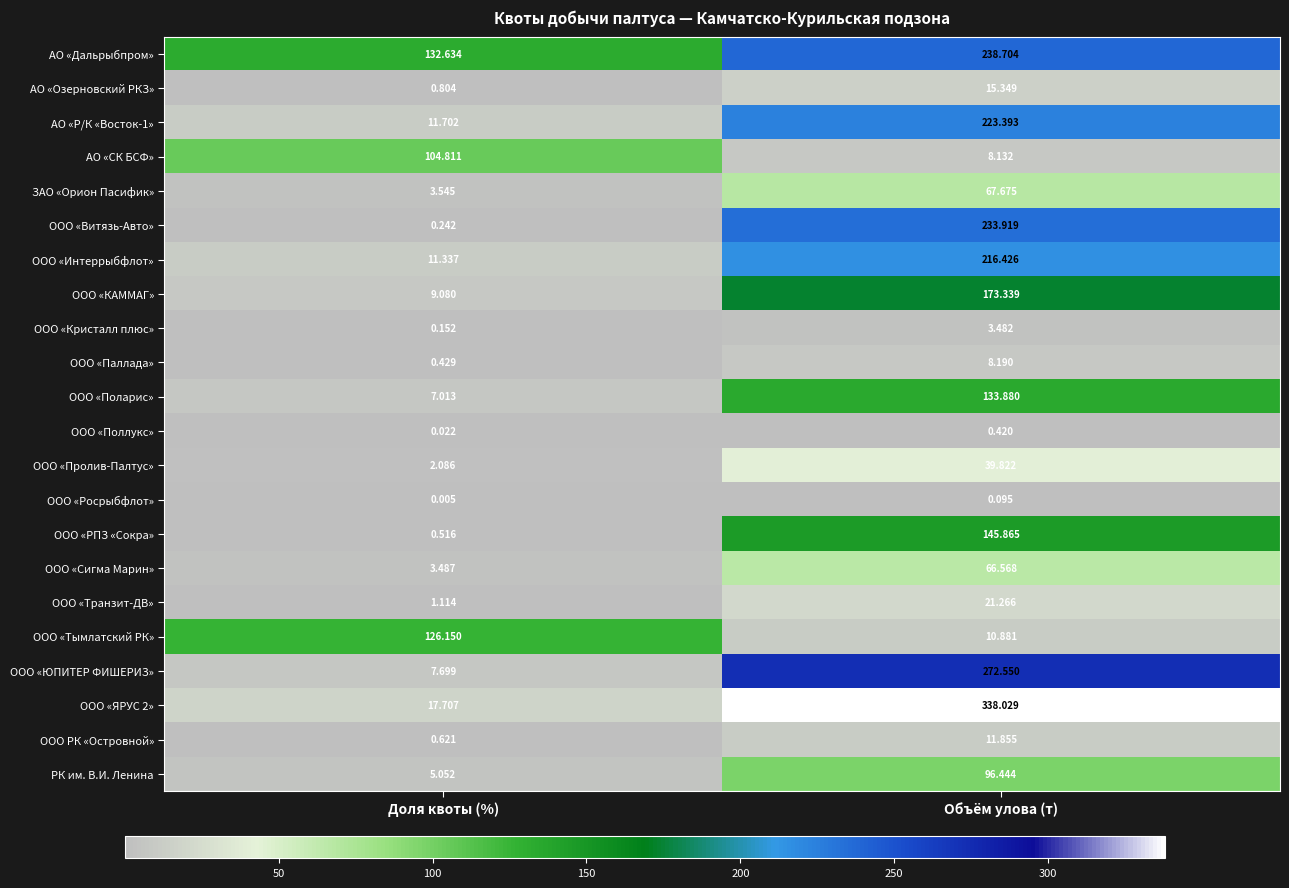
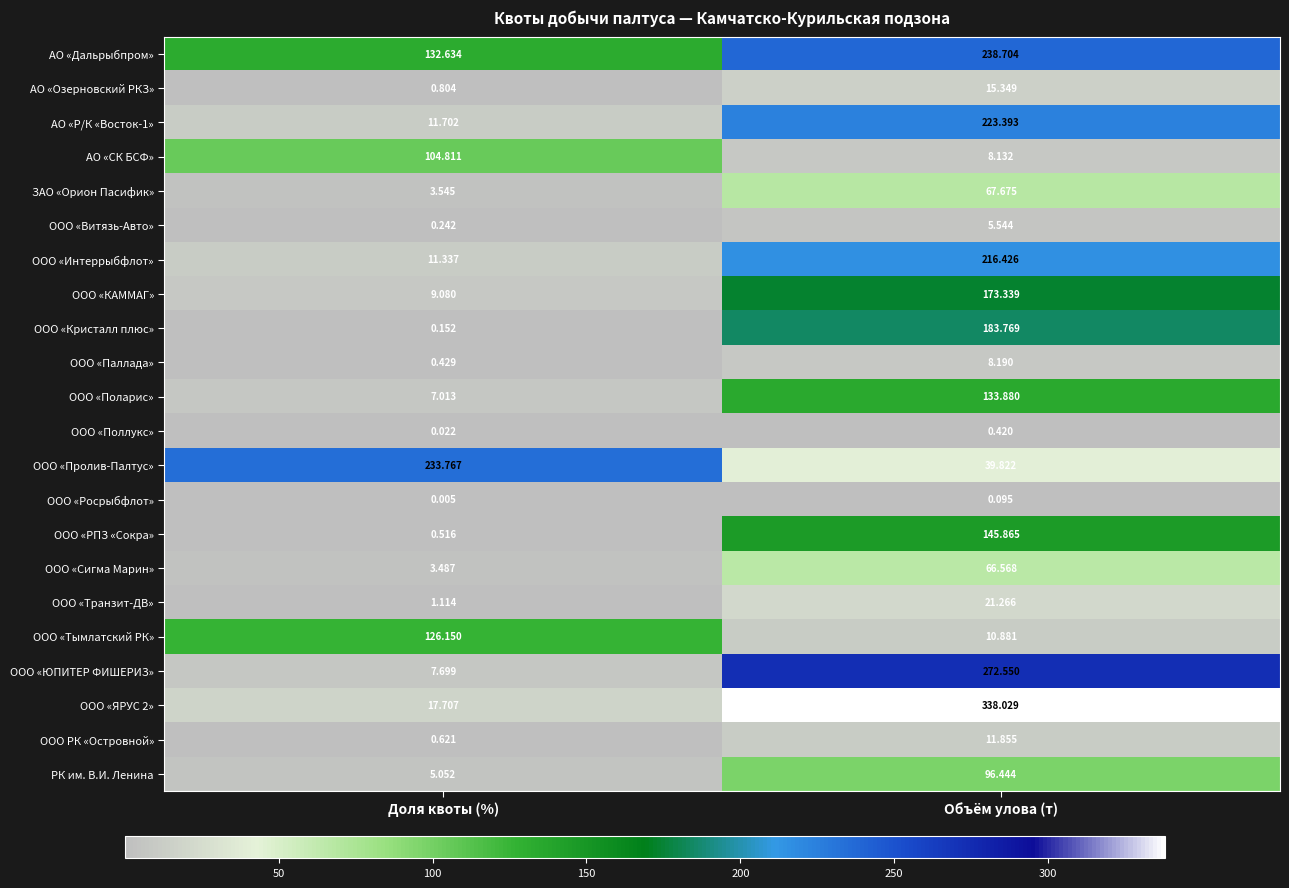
  {
    "АО «Дальрыбпром»": {
      "Доля квоты (%)": 132.634,
      "Объём улова (т)": 238.704
    },
    "АО «Озерновский РКЗ»": {
      "Доля квоты (%)": 0.804,
      "Объём улова (т)": 15.349
    },
    "АО «Р/К «Восток-1»": {
      "Доля квоты (%)": 11.702,
      "Объём улова (т)": 223.393
    },
    "АО «СК БСФ»": {
      "Доля квоты (%)": 104.811,
      "Объём улова (т)": 8.132
    },
    "ЗАО «Орион Пасифик»": {
      "Доля квоты (%)": 3.545,
      "Объём улова (т)": 67.675
    },
    "ООО «Витязь-Авто»": {
      "Доля квоты (%)": 0.242,
-     "Объём улова (т)": 233.919
+     "Объём улова (т)": 5.544
    },
    "ООО «Интеррыбфлот»": {
      "Доля квоты (%)": 11.337,
      "Объём улова (т)": 216.426
    },
    "ООО «КАММАГ»": {
      "Доля квоты (%)": 9.080,
      "Объём улова (т)": 173.339
    },
    "ООО «Кристалл плюс»": {
      "Доля квоты (%)": 0.152,
-     "Объём улова (т)": 3.482
+     "Объём улова (т)": 183.769
    },
    "ООО «Паллада»": {
      "Доля квоты (%)": 0.429,
      "Объём улова (т)": 8.190
    },
    "ООО «Поларис»": {
      "Доля квоты (%)": 7.013,
      "Объём улова (т)": 133.880
    },
    "ООО «Поллукс»": {
      "Доля квоты (%)": 0.022,
      "Объём улова (т)": 0.420
    },
    "ООО «Пролив-Палтус»": {
-     "Доля квоты (%)": 2.086
+     "Доля квоты (%)": 233.767
    },
    "ООО «Росрыбфлот»": {
      "Доля квоты (%)": 0.005,
      "Объём улова (т)": 0.095
    },
    "ООО «РПЗ «Сокра»": {
      "Доля квоты (%)": 0.516,
      "Объём улова (т)": 145.865
    },
    "ООО «Сигма Марин»": {
      "Доля квоты (%)": 3.487,
      "Объём улова (т)": 66.568
    },
    "ООО «Транзит-ДВ»": {
      "Доля квоты (%)": 1.114,
      "Объём улова (т)": 21.266
    },
    "ООО «Тымлатский РК»": {
      "Доля квоты (%)": 126.150,
      "Объём улова (т)": 10.881
    },
    "ООО «ЮПИТЕР ФИШЕРИЗ»": {
      "Доля квоты (%)": 7.699,
      "Объём улова (т)": 272.550
    },
    "ООО «ЯРУС 2»": {
      "Доля квоты (%)": 17.707,
      "Объём улова (т)": 338.029
    },
    "ООО РК «Островной»": {
      "Доля квоты (%)": 0.621,
      "Объём улова (т)": 11.855
    },
    "РК им. В.И. Ленина": {
      "Доля квоты (%)": 5.052,
      "Объём улова (т)": 96.444
    }
  }
